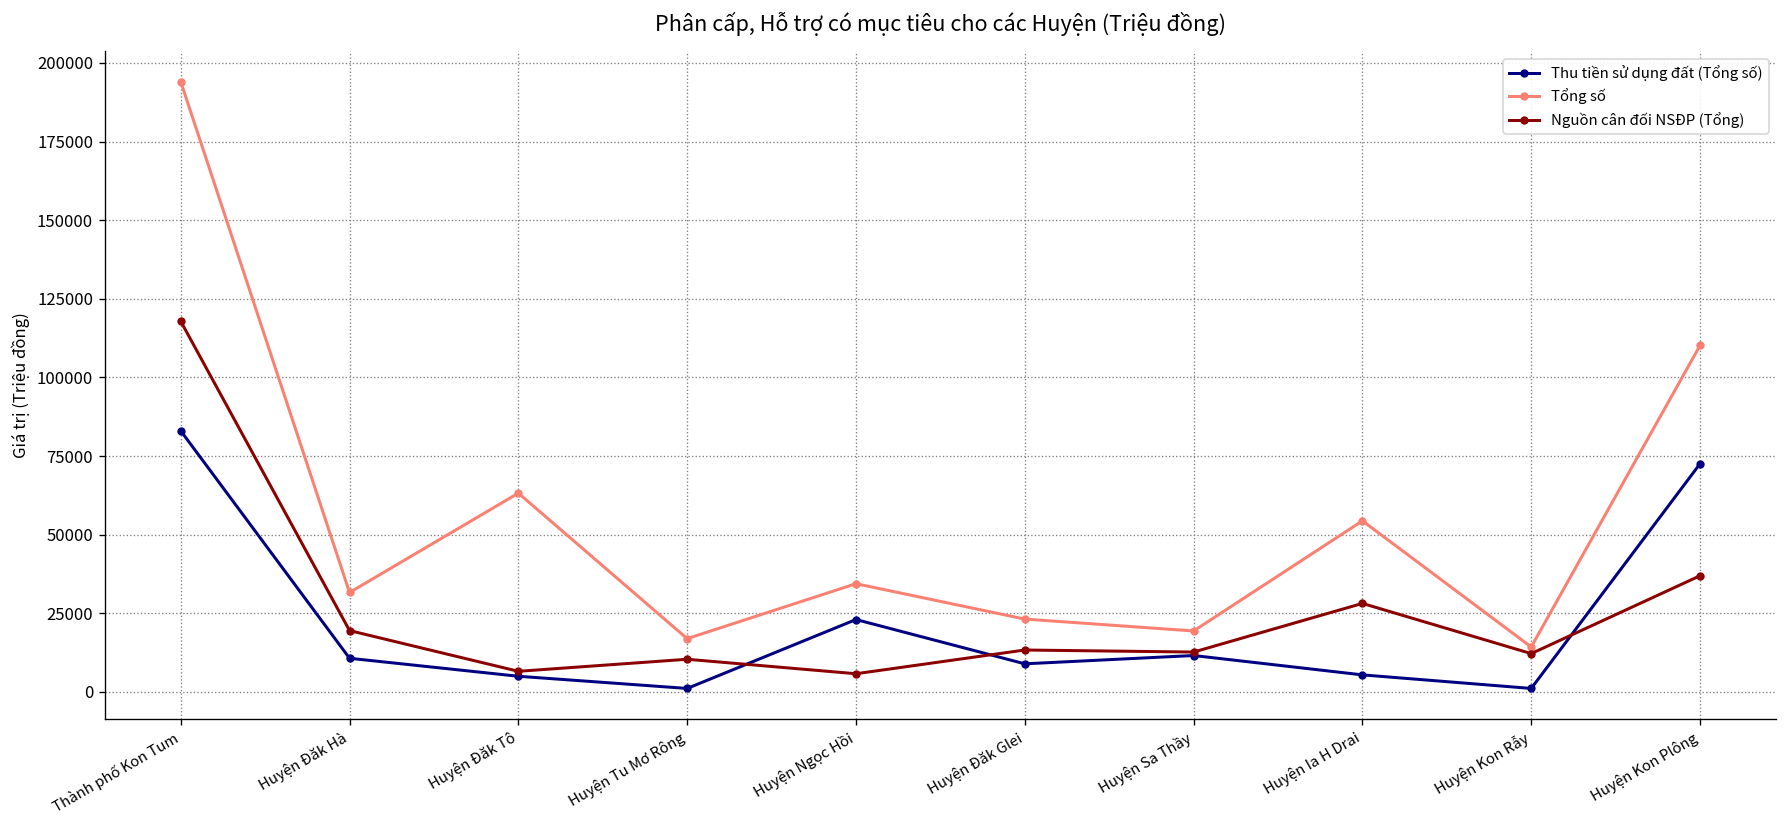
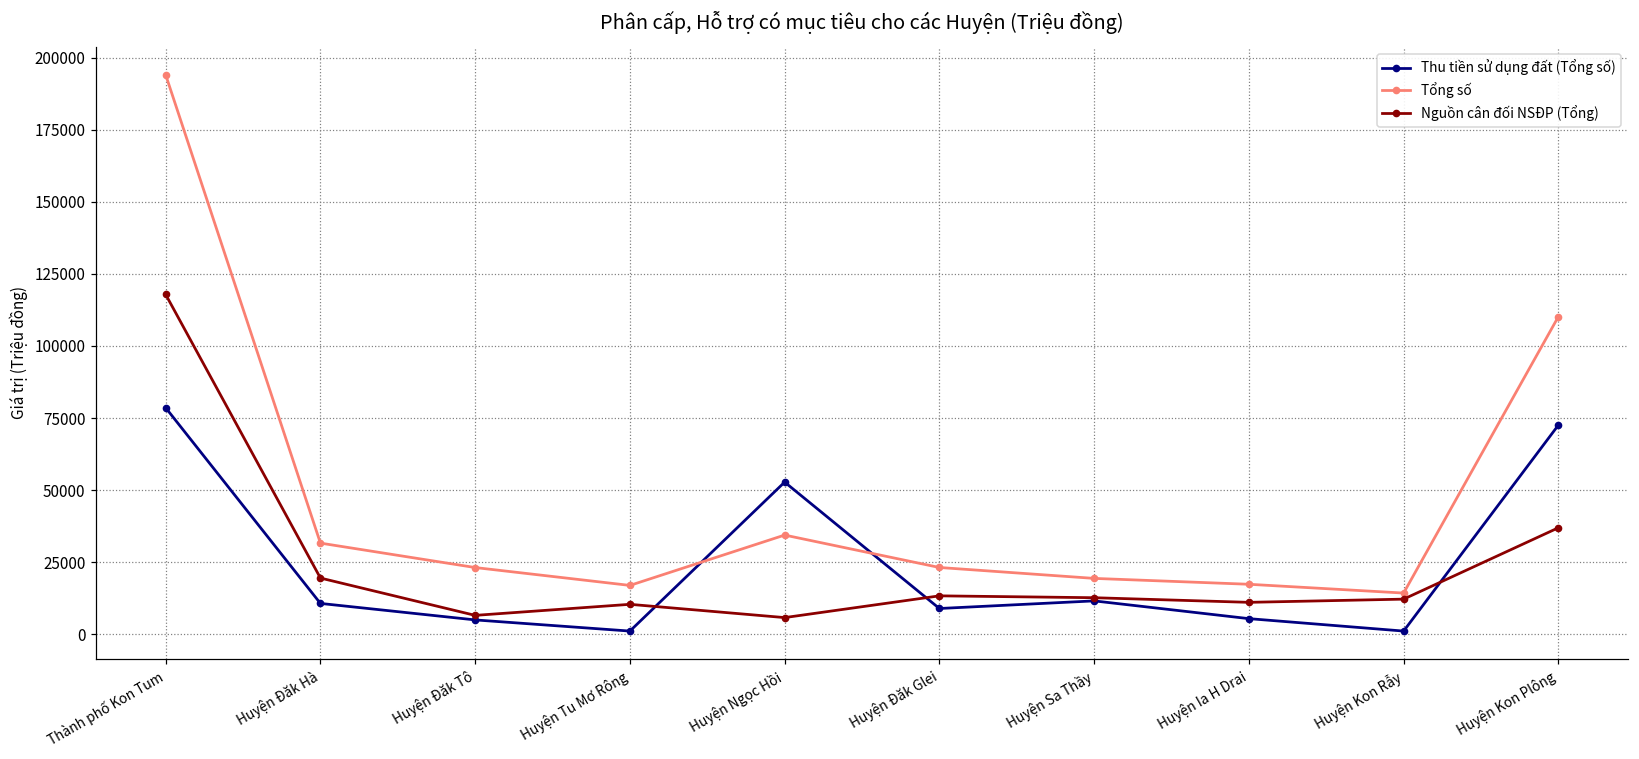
  {
    "Thu tiền sử dụng đất (Tổng số)": {
-     "Thành phố Kon Tum": 83000,
+     "Thành phố Kon Tum": 79000,
      "Huyện Đăk Hà": 11000,
      "Huyện Đăk Tô": 5000,
      "Huyện Tu Mơ Rông": 1000,
-     "Huyện Ngọc Hồi": 23000,
+     "Huyện Ngọc Hồi": 53000,
      "Huyện Đăk Glei": 9000,
      "Huyện Sa Thầy": 12000,
      "Huyện Ia H Drai": 5000,
      "Huyện Kon Rẫy": 1000,
      "Huyện Kon Plông": 73000
    },
    "Tổng số": {
      "Thành phố Kon Tum": 194000,
      "Huyện Đăk Hà": 32000,
-     "Huyện Đăk Tô": 63000,
+     "Huyện Đăk Tô": 23000,
      "Huyện Tu Mơ Rông": 17000,
      "Huyện Ngọc Hồi": 34000,
      "Huyện Đăk Glei": 23000,
      "Huyện Sa Thầy": 19000,
-     "Huyện Ia H Drai": 54000,
+     "Huyện Ia H Drai": 17000,
      "Huyện Kon Rẫy": 14000,
      "Huyện Kon Plông": 110000
    },
    "Nguồn cân đối NSĐP (Tổng)": {
      "Thành phố Kon Tum": 118000,
      "Huyện Đăk Hà": 19000,
      "Huyện Đăk Tô": 7000,
      "Huyện Tu Mơ Rông": 10000,
      "Huyện Ngọc Hồi": 6000,
      "Huyện Đăk Glei": 13000,
      "Huyện Sa Thầy": 13000,
-     "Huyện Ia H Drai": 28000,
+     "Huyện Ia H Drai": 11000,
      "Huyện Kon Rẫy": 12000,
      "Huyện Kon Plông": 37000
    }
  }
